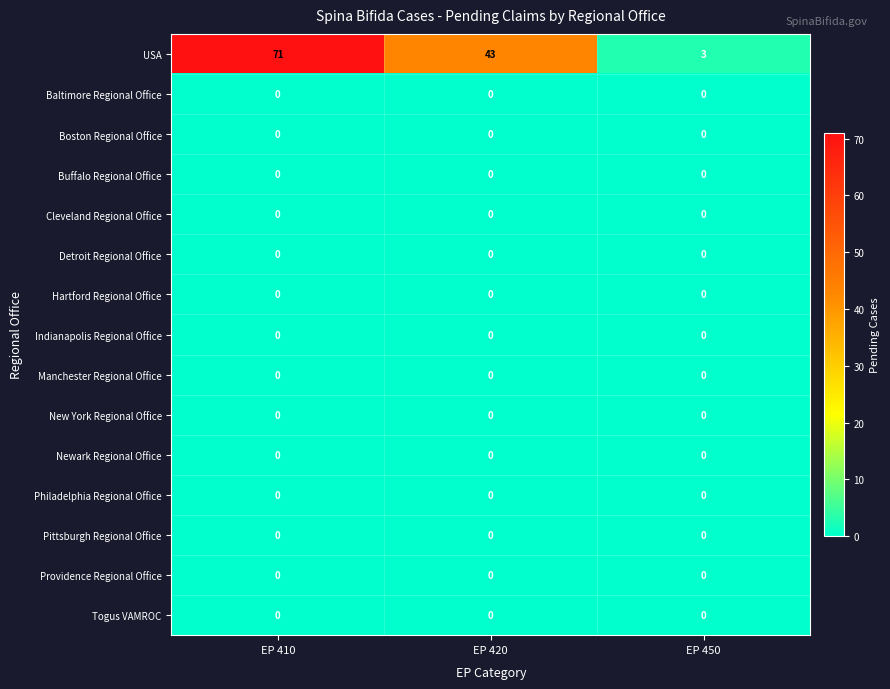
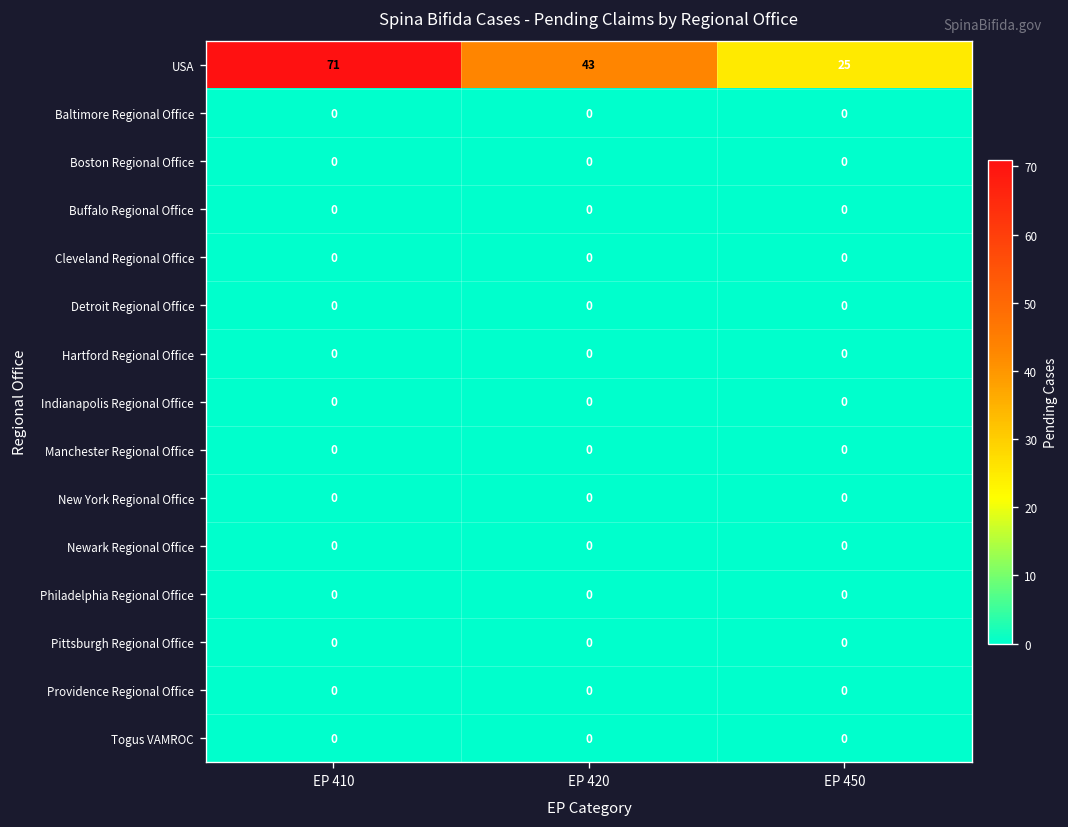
  {
    "USA": {
      "EP 410": 71,
      "EP 420": 43,
-     "EP 450": 3
+     "EP 450": 25
    },
    "Baltimore Regional Office": {
      "EP 410": 0,
      "EP 420": 0,
      "EP 450": 0
    },
    "Boston Regional Office": {
      "EP 410": 0,
      "EP 420": 0,
      "EP 450": 0
    },
    "Buffalo Regional Office": {
      "EP 410": 0,
      "EP 420": 0,
      "EP 450": 0
    },
    "Cleveland Regional Office": {
      "EP 410": 0,
      "EP 420": 0,
      "EP 450": 0
    },
    "Detroit Regional Office": {
      "EP 410": 0,
      "EP 420": 0,
      "EP 450": 0
    },
    "Hartford Regional Office": {
      "EP 410": 0,
      "EP 420": 0,
      "EP 450": 0
    },
    "Indianapolis Regional Office": {
      "EP 410": 0,
      "EP 420": 0,
      "EP 450": 0
    },
    "Manchester Regional Office": {
      "EP 410": 0,
      "EP 420": 0,
      "EP 450": 0
    },
    "New York Regional Office": {
      "EP 410": 0,
      "EP 420": 0,
      "EP 450": 0
    },
    "Newark Regional Office": {
      "EP 410": 0,
      "EP 420": 0,
      "EP 450": 0
    },
    "Philadelphia Regional Office": {
      "EP 410": 0,
      "EP 420": 0,
      "EP 450": 0
    },
    "Pittsburgh Regional Office": {
      "EP 410": 0,
      "EP 420": 0,
      "EP 450": 0
    },
    "Providence Regional Office": {
      "EP 410": 0,
      "EP 420": 0,
      "EP 450": 0
    },
    "Togus VAMROC": {
      "EP 410": 0,
      "EP 420": 0,
      "EP 450": 0
    }
  }
